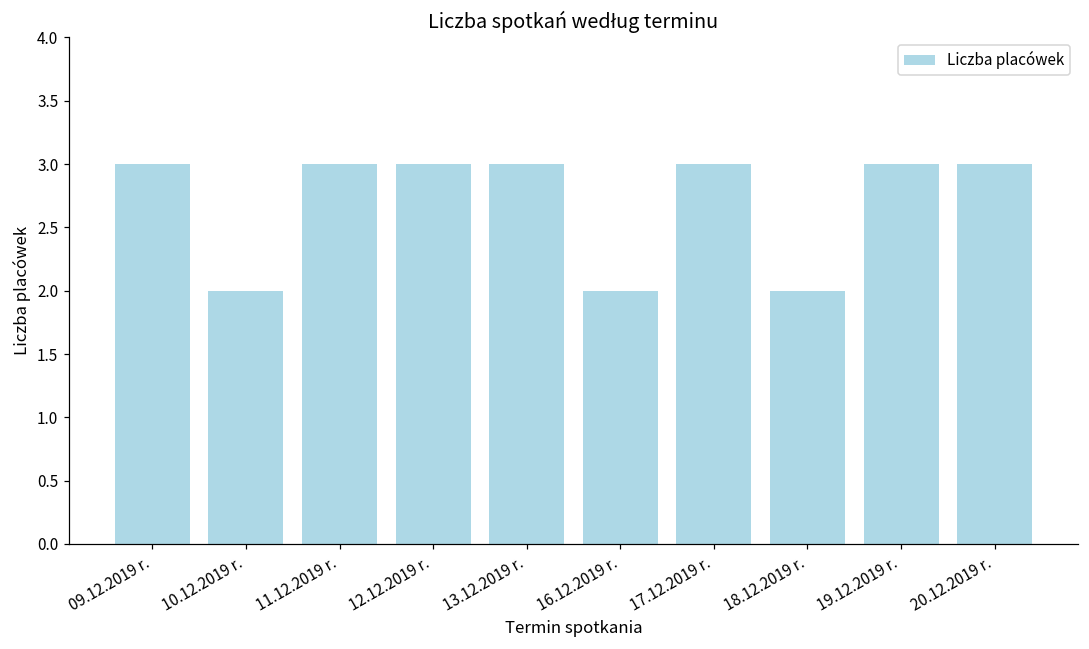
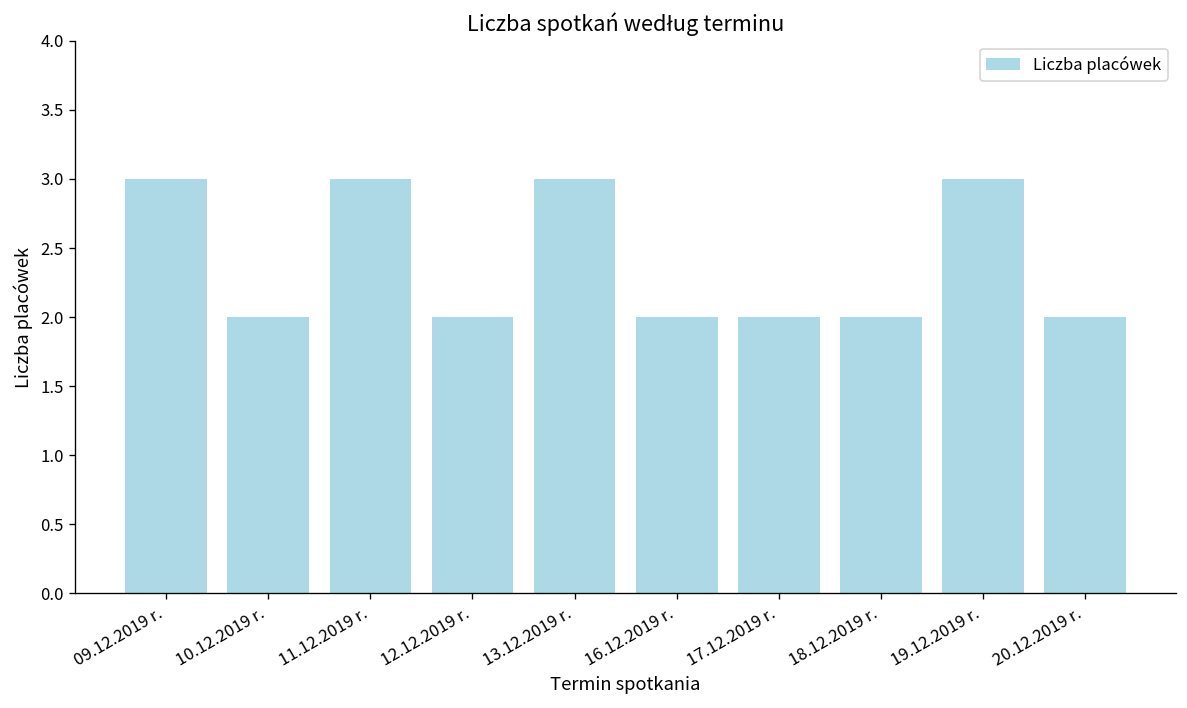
  {
    "09.12.2019 r.": 3,
    "10.12.2019 r.": 2,
    "11.12.2019 r.": 3,
-   "12.12.2019 r.": 3,
+   "12.12.2019 r.": 2,
    "13.12.2019 r.": 3,
    "16.12.2019 r.": 2,
-   "17.12.2019 r.": 3,
+   "17.12.2019 r.": 2,
    "18.12.2019 r.": 2,
    "19.12.2019 r.": 3,
-   "20.12.2019 r.": 3
+   "20.12.2019 r.": 2
  }
